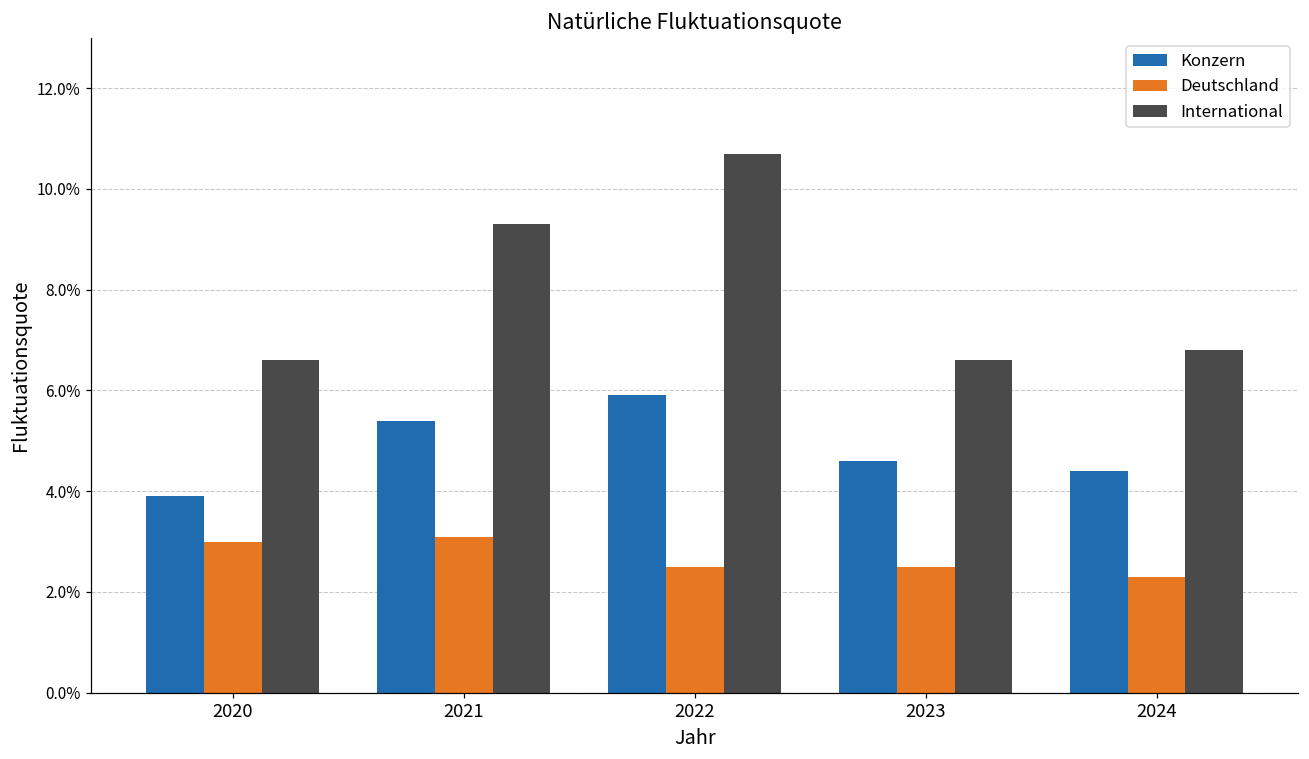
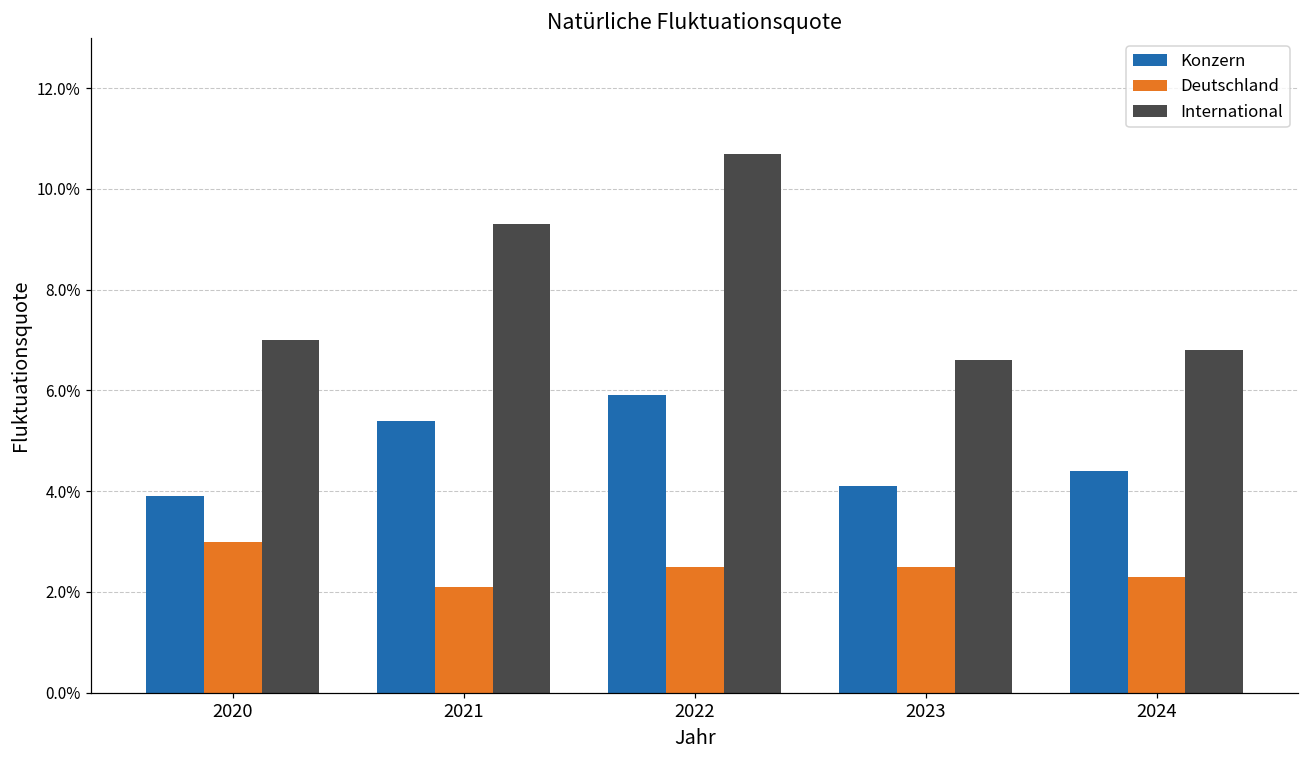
  {
    "Konzern": {
      "2020": "3.9%",
      "2021": "5.4%",
      "2022": "5.9%",
-     "2023": "4.6%",
+     "2023": "4.1%",
      "2024": "4.4%"
    },
    "Deutschland": {
      "2020": "3.0%",
-     "2021": "3.1%",
+     "2021": "2.1%",
      "2022": "2.5%",
      "2023": "2.5%",
      "2024": "2.3%"
    },
    "International": {
-     "2020": "6.6%",
+     "2020": "7.0%",
      "2021": "9.3%",
      "2022": "10.7%",
      "2023": "6.6%",
      "2024": "6.8%"
    }
  }
